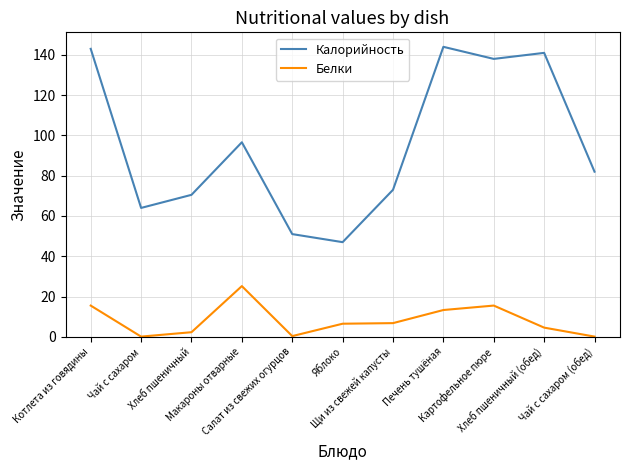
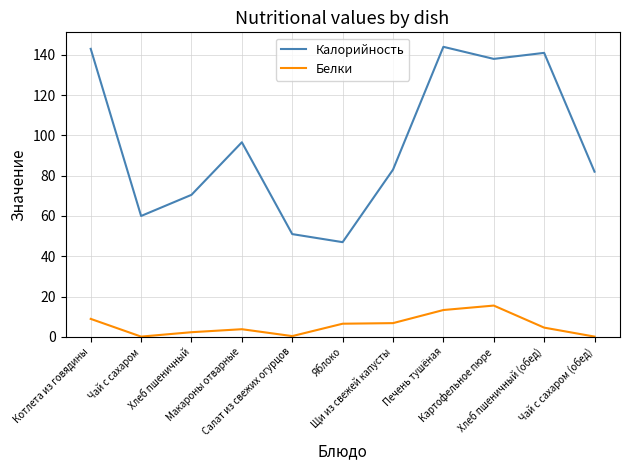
  {
    "Калорийность": {
      "Котлета из говядины": 143,
-     "Чай с сахаром": 64,
+     "Чай с сахаром": 60,
      "Хлеб пшеничный": 71,
      "Макароны отварные": 97,
      "Салат из свежих огурцов": 51,
      "Яблоко": 47,
-     "Щи из свежей капусты": 73,
+     "Щи из свежей капусты": 83,
      "Печень тушёная": 144,
      "Картофельное пюре": 138,
      "Хлеб пшеничный (обед)": 141,
      "Чай с сахаром (обед)": 82
    },
    "Белки": {
-     "Котлета из говядины": 16,
+     "Котлета из говядины": 9,
      "Чай с сахаром": 0,
      "Хлеб пшеничный": 2,
-     "Макароны отварные": 25,
+     "Макароны отварные": 4,
      "Салат из свежих огурцов": 0,
      "Яблоко": 7,
      "Щи из свежей капусты": 7,
      "Печень тушёная": 13,
      "Картофельное пюре": 16,
      "Хлеб пшеничный (обед)": 5,
      "Чай с сахаром (обед)": 0
    }
  }
